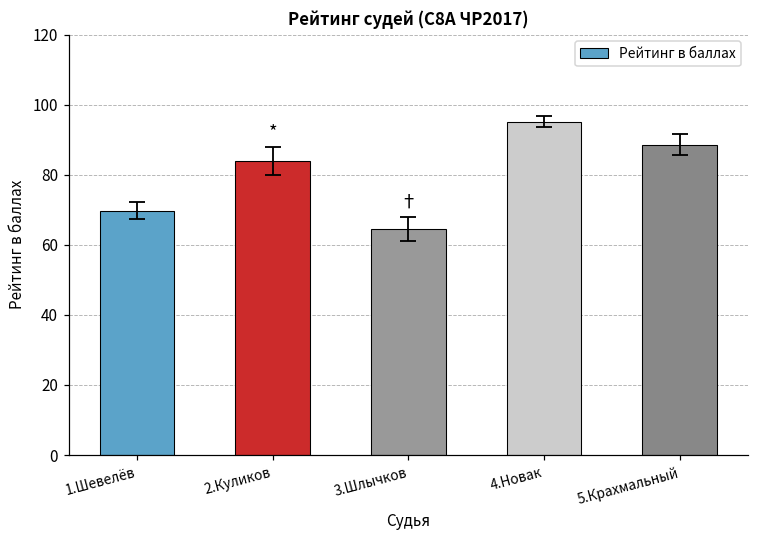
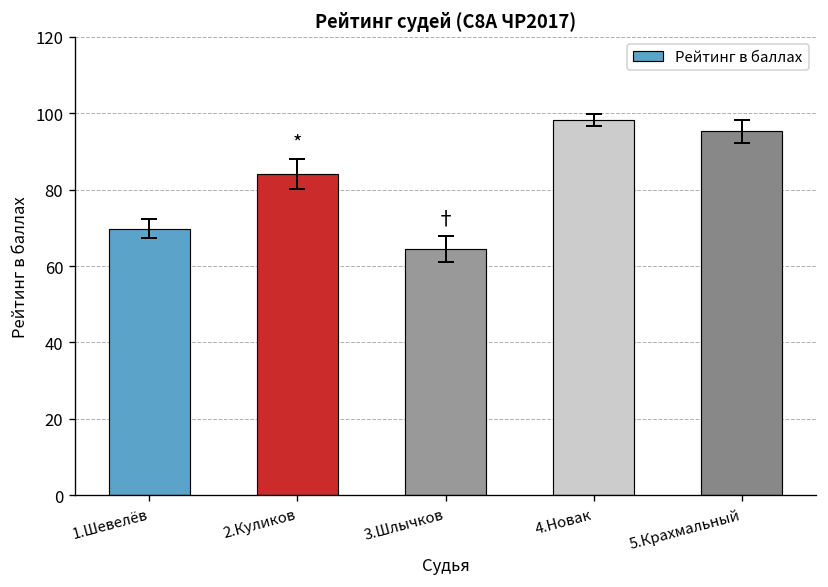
  {
    "Рейтинг в баллах": {
      "1.Шевелёв": 70,
      "2.Куликов": 84,
      "3.Шлычков": 64,
-     "4.Новак": 95,
-     "5.Крахмальный": 89
+     "4.Новак": 98,
+     "5.Крахмальный": 95
    }
  }
